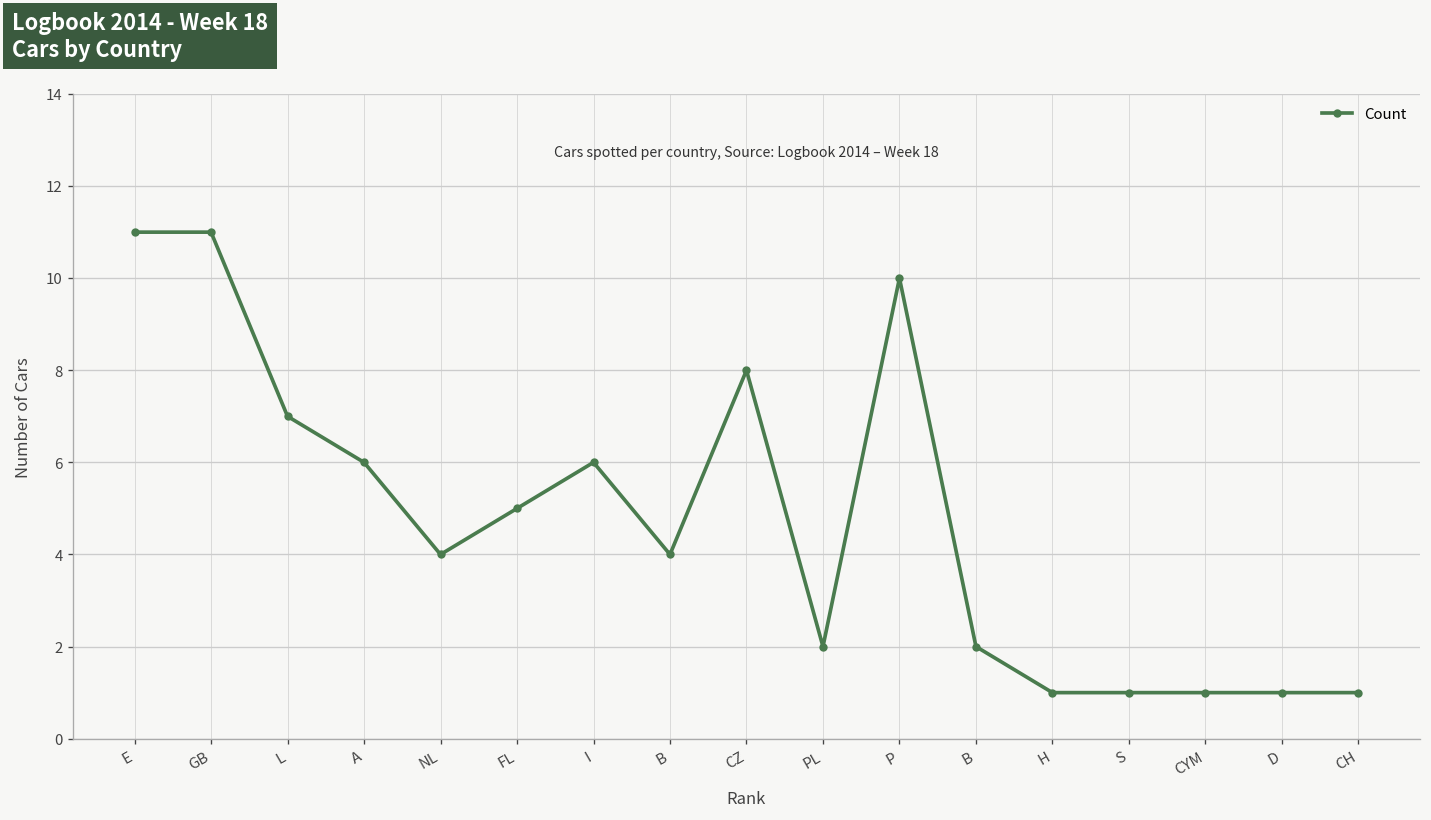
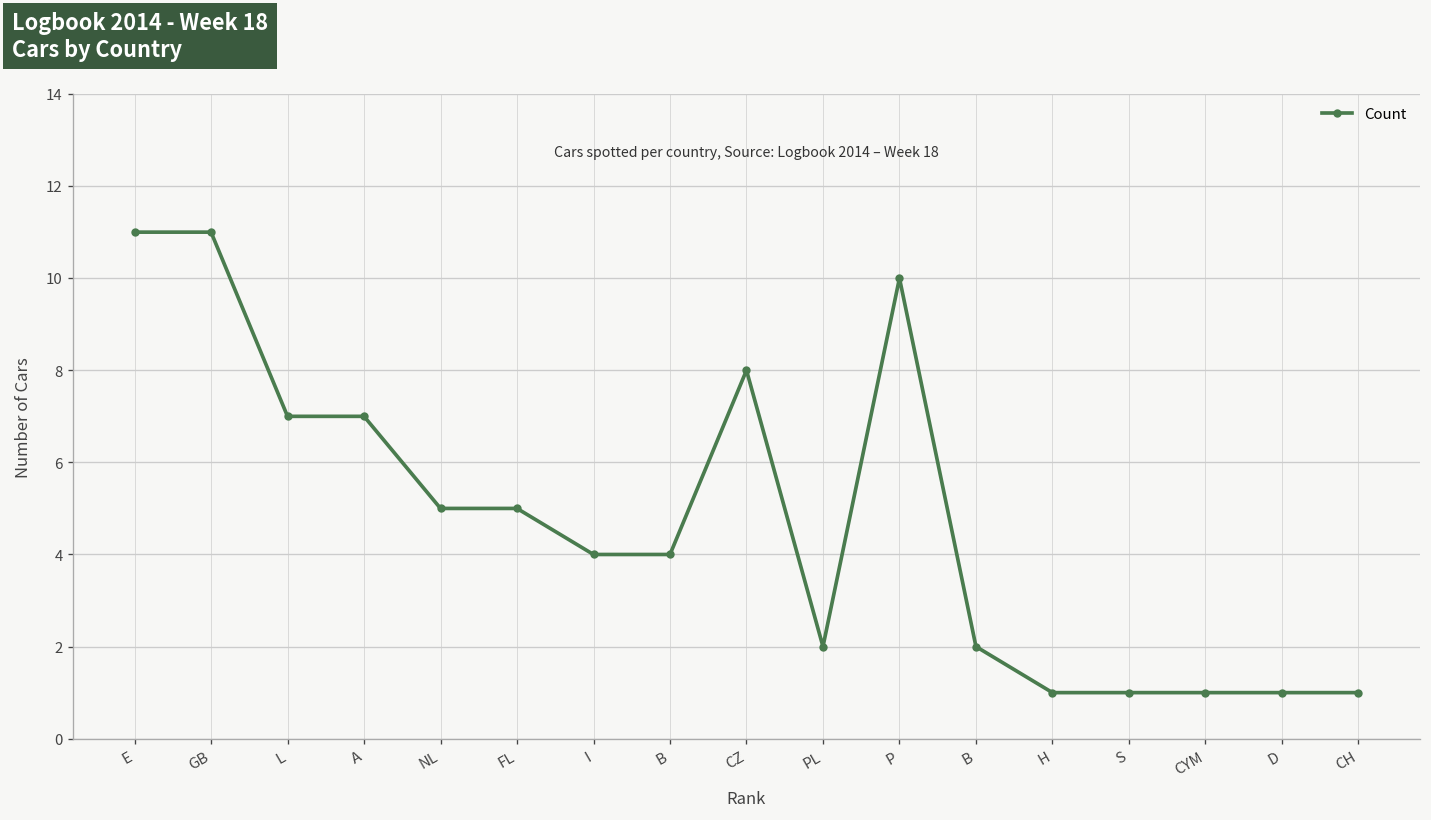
  {
    "E": 11,
    "GB": 11,
    "L": 7,
-   "A": 6,
-   "NL": 4,
+   "A": 7,
+   "NL": 5,
    "FL": 5,
-   "I": 6,
+   "I": 4,
    "CZ": 8,
    "PL": 2,
    "P": 10,
    "H": 1,
    "S": 1,
    "CYM": 1,
    "D": 1,
    "CH": 1
  }
